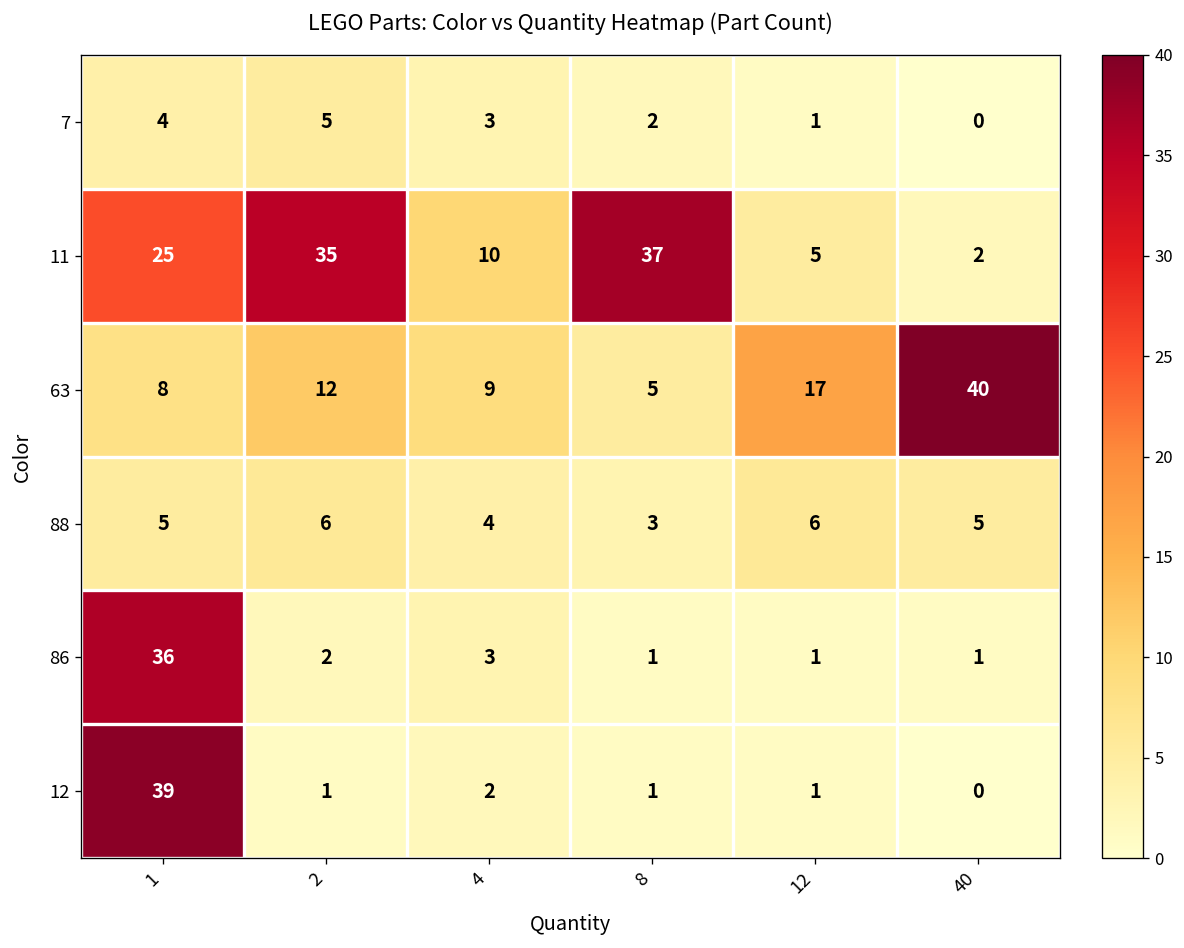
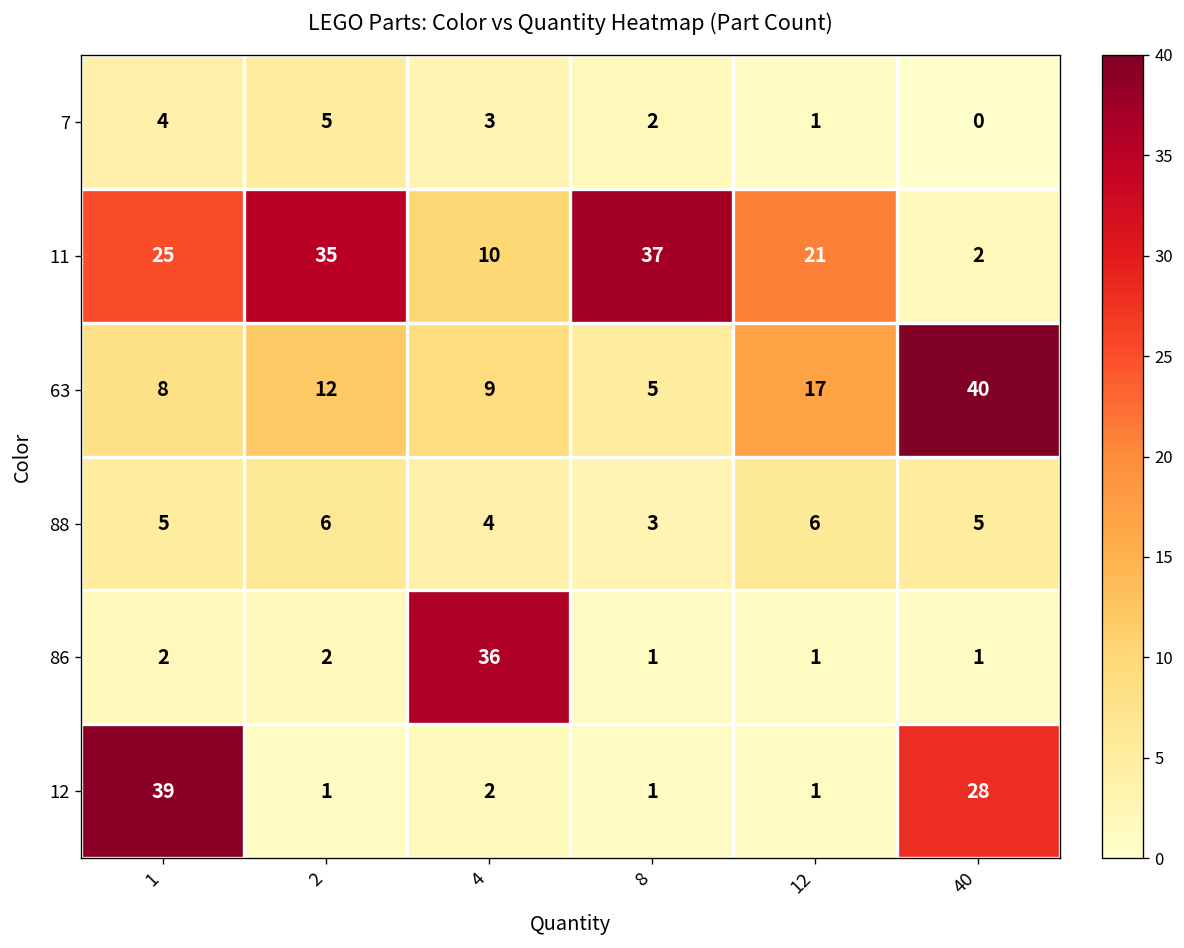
  {
    "7": {
      "1": 4,
      "2": 5,
      "4": 3,
      "8": 2,
      "12": 1,
      "40": 0
    },
    "11": {
      "1": 25,
      "2": 35,
      "4": 10,
      "8": 37,
-     "12": 5,
+     "12": 21,
      "40": 2
    },
    "63": {
      "1": 8,
      "2": 12,
      "4": 9,
      "8": 5,
      "12": 17,
      "40": 40
    },
    "88": {
      "1": 5,
      "2": 6,
      "4": 4,
      "8": 3,
      "12": 6,
      "40": 5
    },
    "86": {
-     "1": 36,
+     "1": 2,
      "2": 2,
-     "4": 3,
+     "4": 36,
      "8": 1,
      "12": 1,
      "40": 1
    },
    "12": {
      "1": 39,
      "2": 1,
      "4": 2,
      "8": 1,
      "12": 1,
-     "40": 0
+     "40": 28
    }
  }
